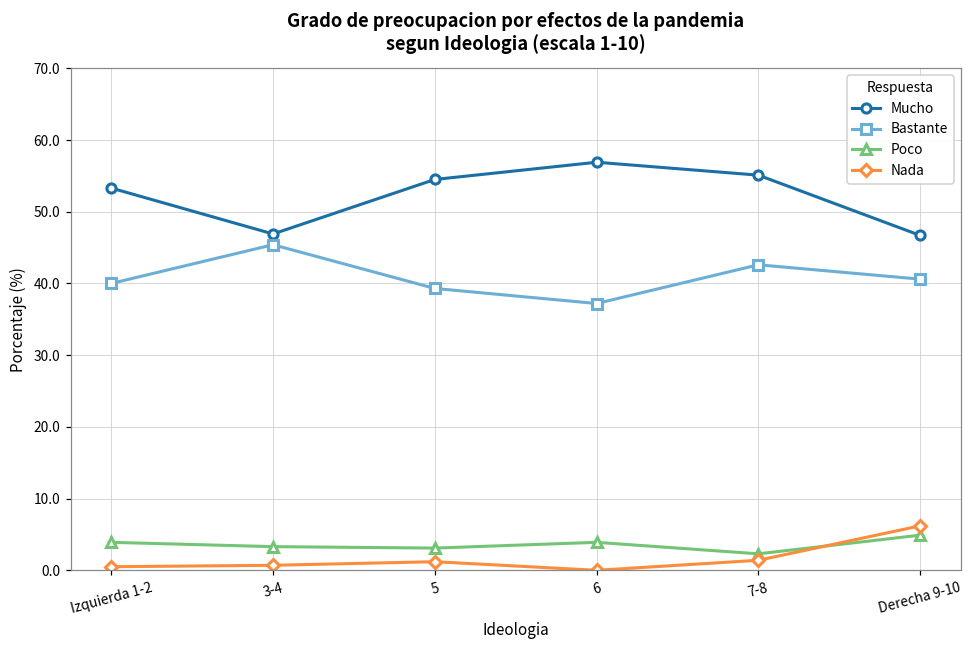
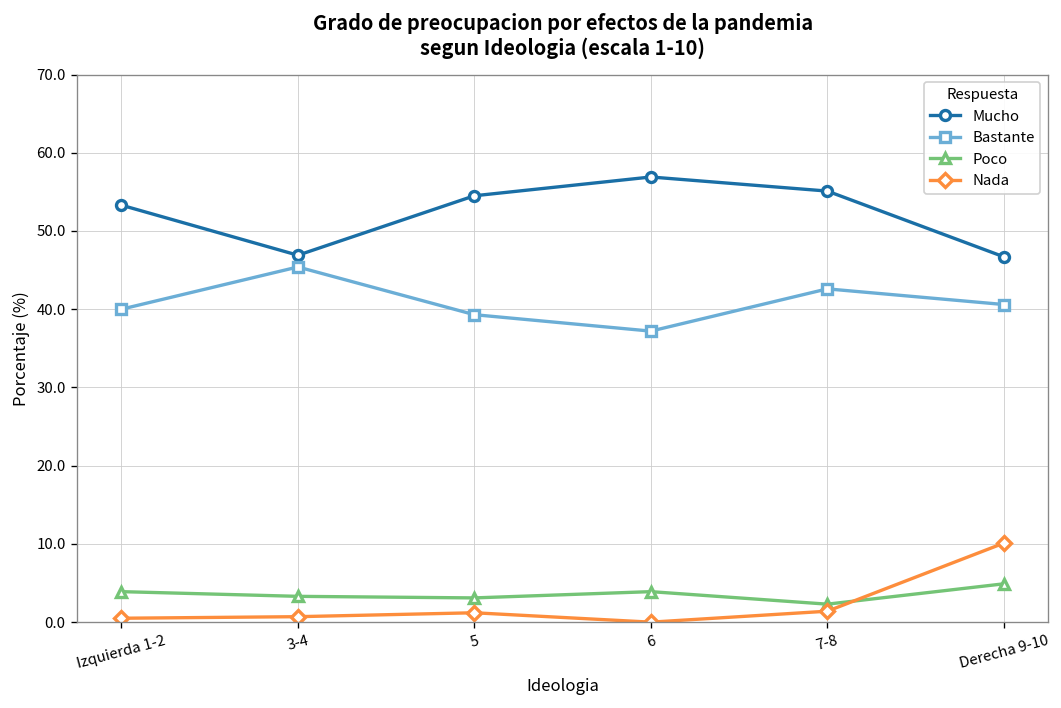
  {
    "Mucho": {
      "Izquierda 1-2": 53,
      "3-4": 47,
      "5": 55,
      "6": 57,
      "7-8": 55,
      "Derecha 9-10": 47
    },
    "Bastante": {
      "Izquierda 1-2": 40,
      "3-4": 45,
      "5": 39,
      "6": 37,
      "7-8": 43,
      "Derecha 9-10": 41
    },
    "Poco": {
      "Izquierda 1-2": 4,
      "3-4": 3,
      "5": 3,
      "6": 4,
      "7-8": 2,
      "Derecha 9-10": 5
    },
    "Nada": {
      "Izquierda 1-2": 1,
      "3-4": 1,
      "5": 1,
      "6": 0,
      "7-8": 1,
-     "Derecha 9-10": 6
+     "Derecha 9-10": 10
    }
  }
